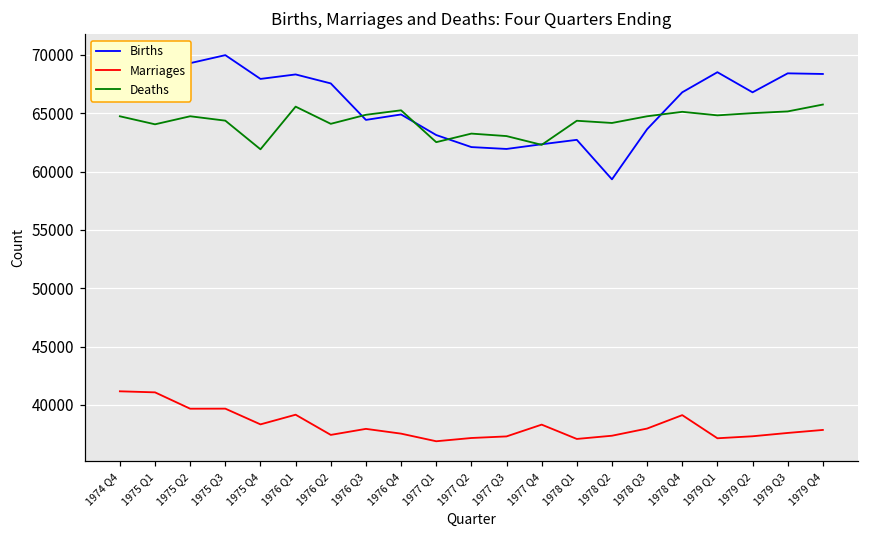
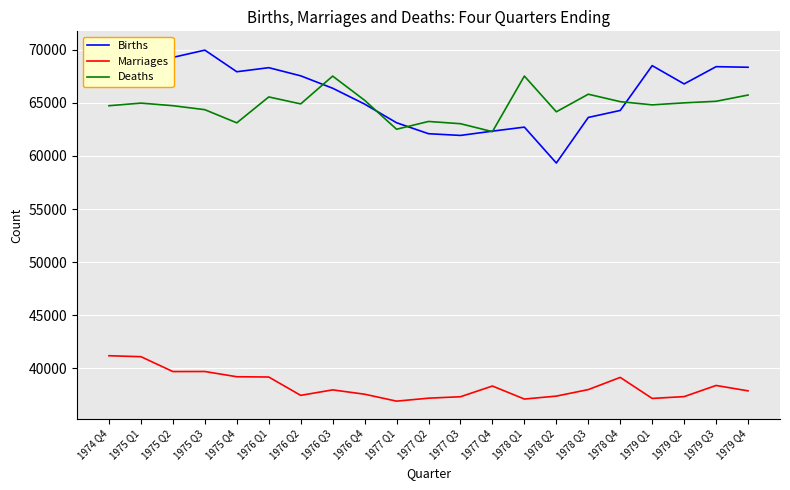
  {
    "Births": {
      "1975 Q3": 70000,
      "1975 Q4": 67900,
      "1976 Q1": 68300,
      "1976 Q2": 67600,
-     "1976 Q3": 64400,
+     "1976 Q3": 66400,
      "1976 Q4": 64900,
      "1977 Q1": 63100,
      "1977 Q2": 62100,
      "1977 Q3": 61900,
      "1978 Q1": 62700,
      "1978 Q2": 59300,
      "1978 Q3": 63600,
-     "1978 Q4": 66800,
+     "1978 Q4": 64300,
      "1979 Q1": 68500,
      "1979 Q2": 66800,
      "1979 Q3": 68400,
      "1979 Q4": 68400
    },
    "Marriages": {
      "1974 Q4": 41200,
      "1975 Q1": 41100,
      "1975 Q2": 39700,
      "1975 Q3": 39700,
-     "1975 Q4": 38300,
+     "1975 Q4": 39200,
      "1976 Q1": 39200,
      "1976 Q2": 37400,
      "1976 Q3": 38000,
      "1976 Q4": 37500,
      "1977 Q1": 36900,
      "1977 Q2": 37200,
      "1977 Q3": 37300,
      "1977 Q4": 38300,
      "1978 Q1": 37100,
      "1978 Q2": 37400,
      "1978 Q3": 38000,
      "1978 Q4": 39100,
      "1979 Q1": 37100,
      "1979 Q2": 37300,
-     "1979 Q3": 37600,
+     "1979 Q3": 38400,
      "1979 Q4": 37900
    },
    "Deaths": {
      "1974 Q4": 64700,
-     "1975 Q1": 64100,
+     "1975 Q1": 65000,
      "1975 Q2": 64700,
      "1975 Q3": 64400,
-     "1975 Q4": 61900,
+     "1975 Q4": 63100,
      "1976 Q1": 65600,
-     "1976 Q2": 64100,
-     "1976 Q3": 64900,
+     "1976 Q2": 64900,
+     "1976 Q3": 67500,
      "1976 Q4": 65300,
      "1977 Q1": 62500,
      "1977 Q2": 63300,
      "1977 Q3": 63000,
-     "1978 Q1": 64400,
+     "1978 Q1": 67500,
      "1978 Q2": 64200,
-     "1978 Q3": 64700,
+     "1978 Q3": 65800,
      "1978 Q4": 65100,
      "1979 Q1": 64800,
      "1979 Q2": 65000,
      "1979 Q3": 65200,
      "1979 Q4": 65700
    }
  }
